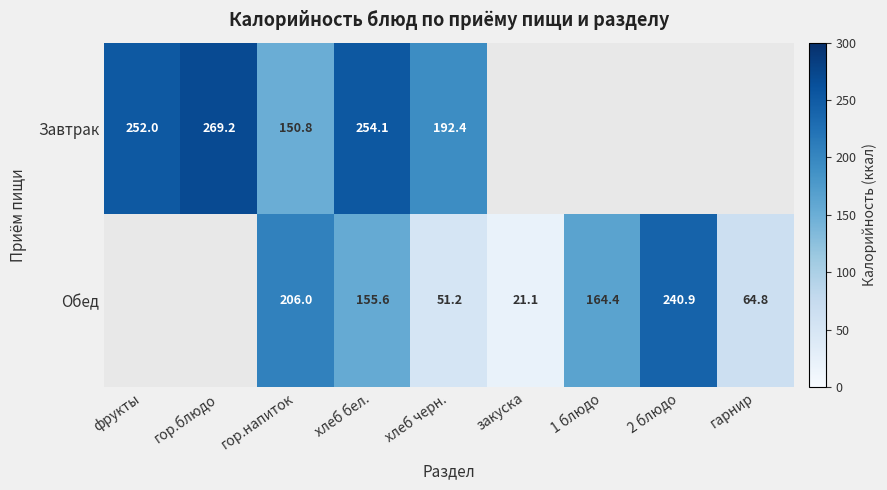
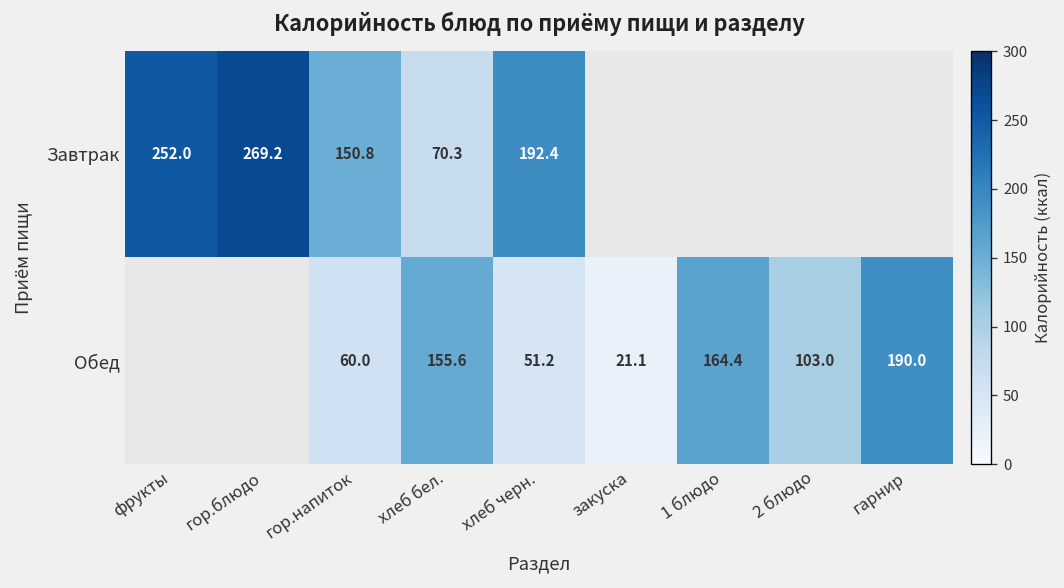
  {
    "Завтрак": {
      "фрукты": 252.0,
      "гор.блюдо": 269.2,
      "гор.напиток": 150.8,
-     "хлеб бел.": 254.1,
+     "хлеб бел.": 70.3,
      "хлеб черн.": 192.4
    },
    "Обед": {
-     "гор.напиток": 206.0,
+     "гор.напиток": 60.0,
      "хлеб бел.": 155.6,
      "хлеб черн.": 51.2,
      "закуска": 21.1,
      "1 блюдо": 164.4,
-     "2 блюдо": 240.9,
-     "гарнир": 64.8
+     "2 блюдо": 103.0,
+     "гарнир": 190.0
    }
  }
